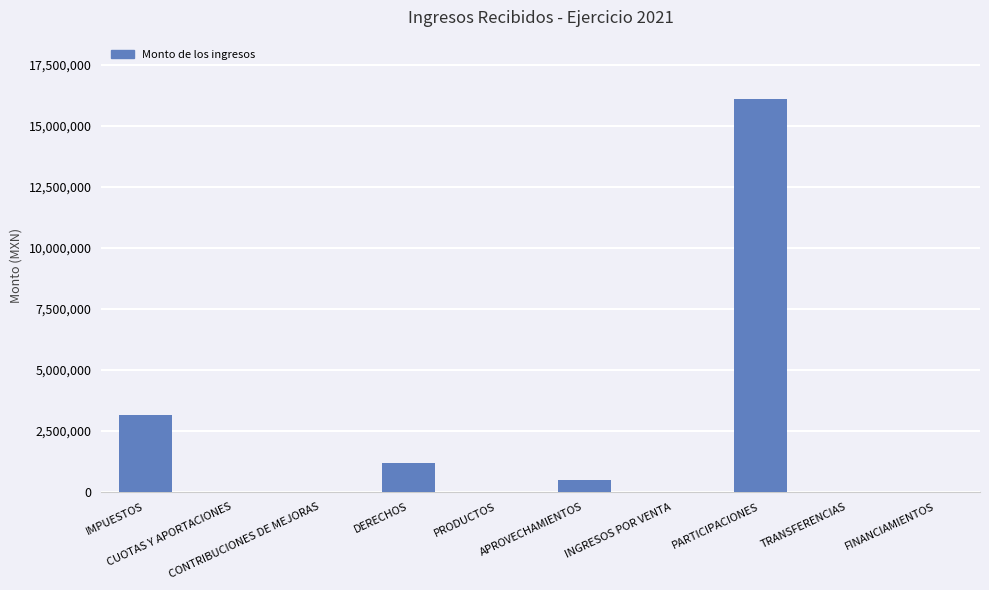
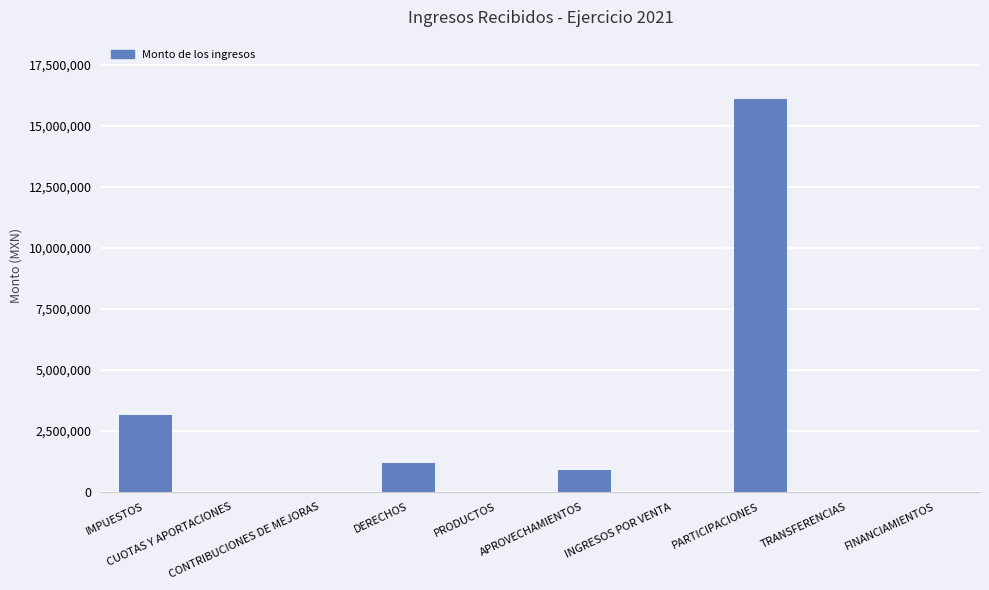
  {
    "IMPUESTOS": "3,100,000",
    "CUOTAS Y APORTACIONES": "0",
    "CONTRIBUCIONES DE MEJORAS": "0",
    "DERECHOS": "1,200,000",
-   "APROVECHAMIENTOS": "500,000",
+   "APROVECHAMIENTOS": "900,000",
    "INGRESOS POR VENTA": "0",
    "PARTICIPACIONES": "16,100,000",
    "TRANSFERENCIAS": "0",
    "FINANCIAMIENTOS": "0"
  }
